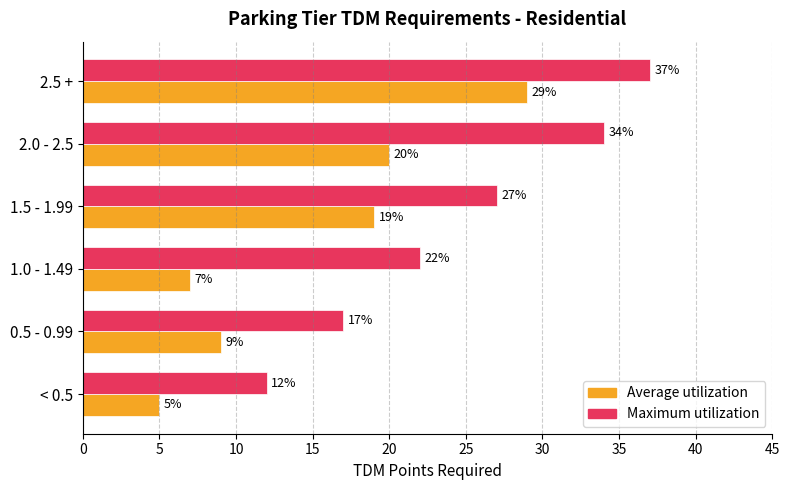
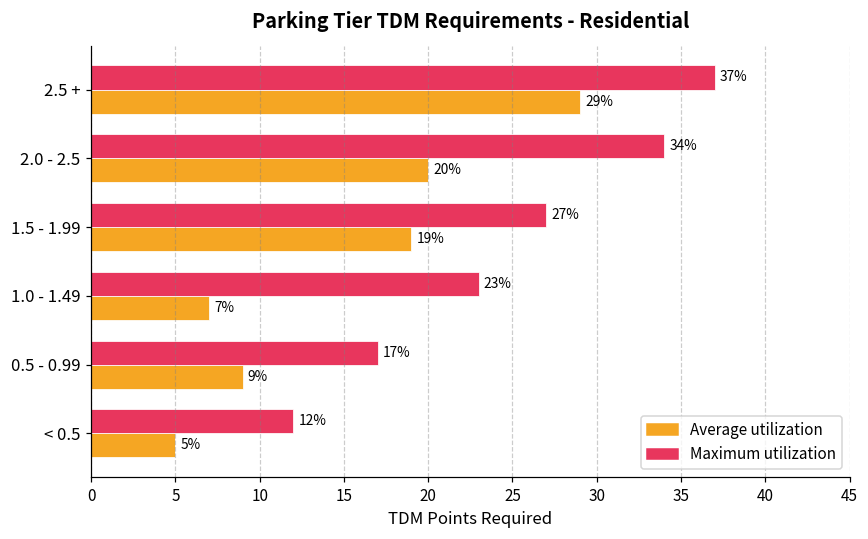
  {
    "Average utilization": {
      "2.5 +": "29%",
      "2.0 - 2.5": "20%",
      "1.5 - 1.99": "19%",
      "1.0 - 1.49": "7%",
      "0.5 - 0.99": "9%",
      "< 0.5": "5%"
    },
    "Maximum utilization": {
      "2.5 +": "37%",
      "2.0 - 2.5": "34%",
      "1.5 - 1.99": "27%",
-     "1.0 - 1.49": "22%",
+     "1.0 - 1.49": "23%",
      "0.5 - 0.99": "17%",
      "< 0.5": "12%"
    }
  }
